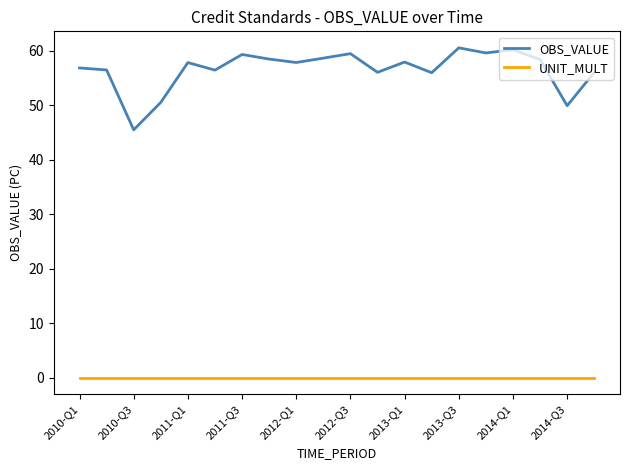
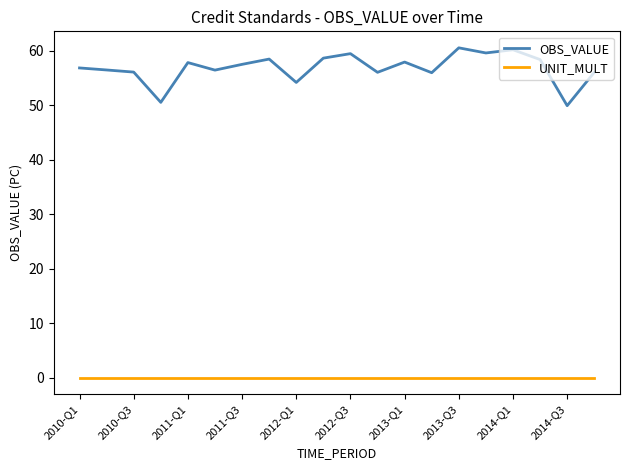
  {
    "OBS_VALUE": {
      "2010-Q1": 57,
-     "2010-Q3": 45,
+     "2010-Q3": 56,
      "2011-Q1": 58,
-     "2011-Q3": 59,
-     "2012-Q1": 58,
+     "2011-Q3": 57,
+     "2012-Q1": 54,
      "2012-Q3": 59,
      "2013-Q1": 58,
      "2013-Q3": 61,
      "2014-Q3": 50
    },
    "UNIT_MULT": {
      "2010-Q1": 0,
      "2010-Q3": 0,
      "2011-Q1": 0,
      "2011-Q3": 0,
      "2012-Q1": 0,
      "2012-Q3": 0,
      "2013-Q1": 0,
      "2013-Q3": 0,
      "2014-Q1": 0,
      "2014-Q3": 0
    }
  }
